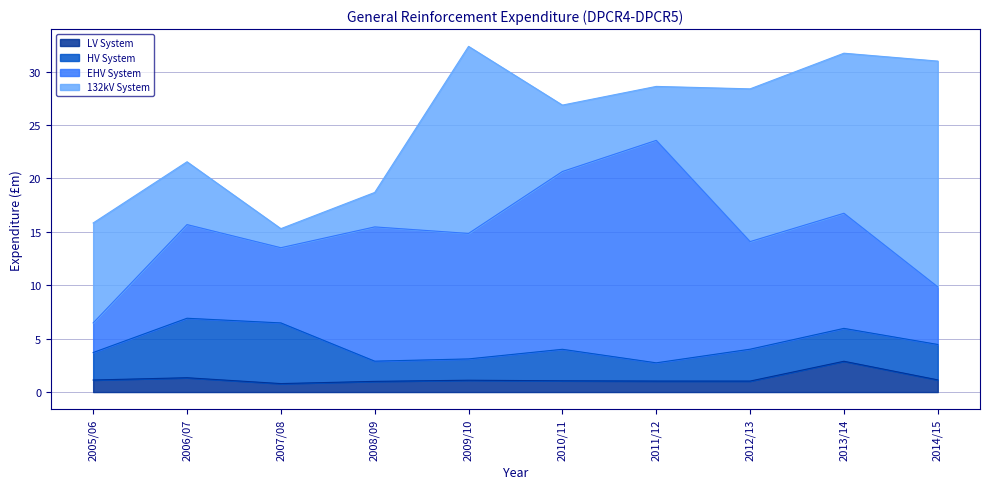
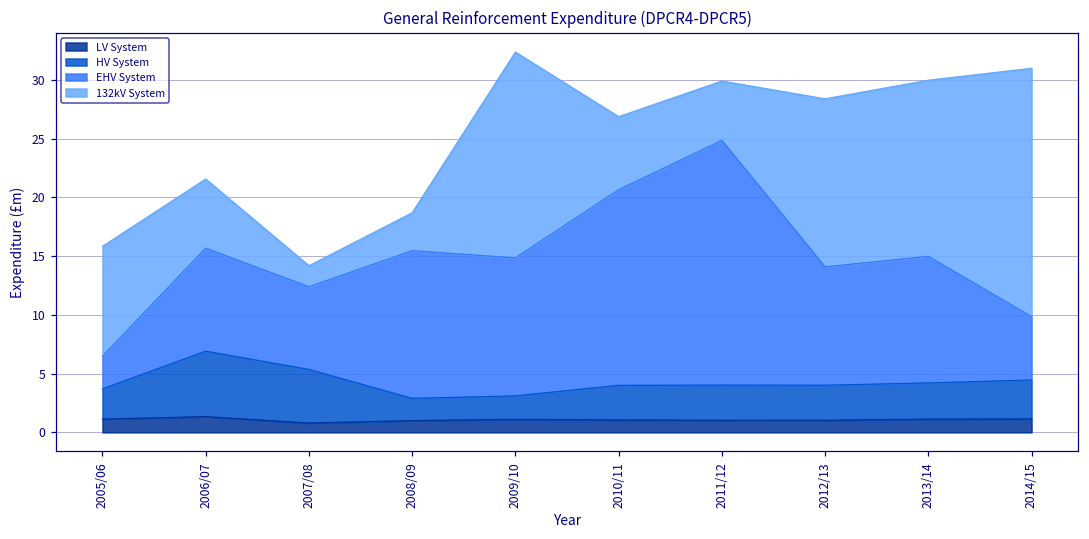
  {
    "LV System": {
      "2005/06": 1.1,
      "2006/07": 1.3,
      "2007/08": 0.8,
      "2008/09": 1.0,
      "2009/10": 1.1,
      "2010/11": 1.1,
      "2011/12": 1.0,
      "2012/13": 1.0,
-     "2013/14": 2.9,
+     "2013/14": 1.1,
      "2014/15": 1.1
    },
    "HV System": {
      "2005/06": 2.6,
      "2006/07": 5.6,
-     "2007/08": 5.7,
+     "2007/08": 4.6,
      "2008/09": 1.9,
      "2009/10": 2.0,
      "2010/11": 3.0,
-     "2011/12": 1.7,
+     "2011/12": 3.0,
      "2012/13": 3.0,
      "2013/14": 3.1,
      "2014/15": 3.3
    },
    "EHV System": {
      "2005/06": 2.8,
      "2006/07": 8.8,
      "2007/08": 7.0,
      "2008/09": 12.6,
      "2009/10": 11.8,
      "2010/11": 16.6,
      "2011/12": 20.8,
      "2012/13": 10.1,
      "2013/14": 10.8,
      "2014/15": 5.4
    },
    "132kV System": {
      "2005/06": 9.4,
      "2006/07": 5.9,
      "2007/08": 1.8,
      "2008/09": 3.2,
      "2009/10": 17.5,
      "2010/11": 6.2,
      "2011/12": 5.1,
      "2012/13": 14.3,
      "2013/14": 15.0,
      "2014/15": 21.1
    }
  }
